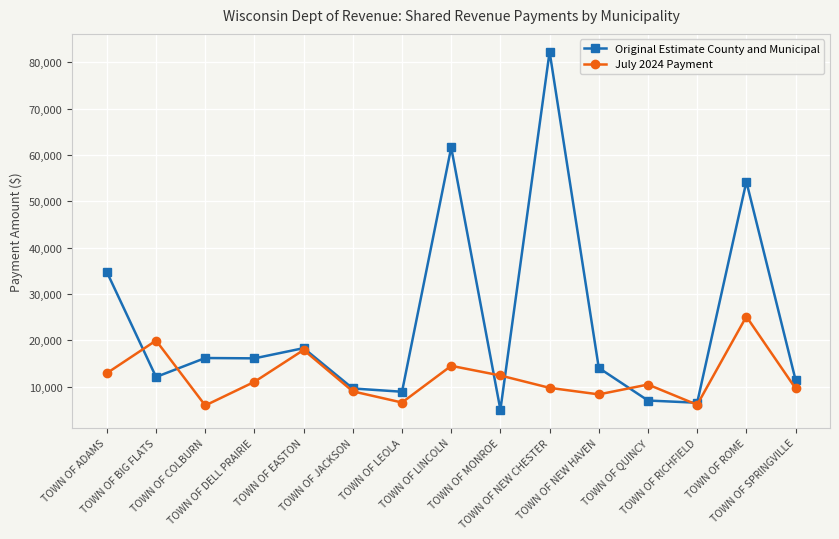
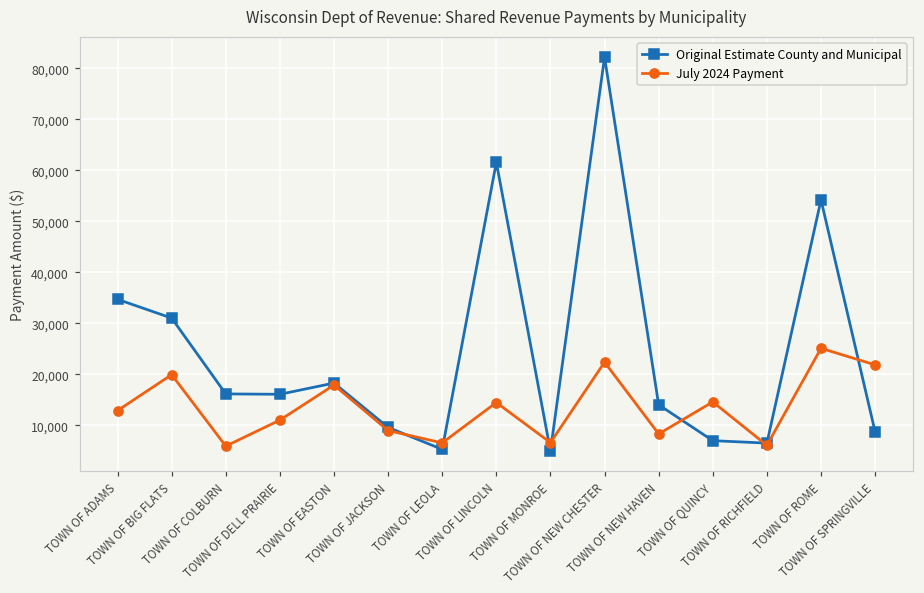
  {
    "Original Estimate County and Municipal": {
      "TOWN OF ADAMS": "35,000",
-     "TOWN OF BIG FLATS": "12,000",
+     "TOWN OF BIG FLATS": "31,000",
      "TOWN OF COLBURN": "16,000",
      "TOWN OF DELL PRAIRIE": "16,000",
      "TOWN OF JACKSON": "10,000",
-     "TOWN OF LEOLA": "9,000",
+     "TOWN OF LEOLA": "5,000",
      "TOWN OF LINCOLN": "62,000",
      "TOWN OF MONROE": "5,000",
      "TOWN OF NEW CHESTER": "82,000",
      "TOWN OF NEW HAVEN": "14,000",
      "TOWN OF QUINCY": "7,000",
      "TOWN OF ROME": "54,000",
-     "TOWN OF SPRINGVILLE": "11,000"
+     "TOWN OF SPRINGVILLE": "9,000"
    },
    "July 2024 Payment": {
      "TOWN OF ADAMS": "13,000",
      "TOWN OF BIG FLATS": "20,000",
      "TOWN OF COLBURN": "6,000",
      "TOWN OF DELL PRAIRIE": "11,000",
      "TOWN OF JACKSON": "9,000",
      "TOWN OF LEOLA": "7,000",
      "TOWN OF LINCOLN": "14,000",
-     "TOWN OF MONROE": "12,000",
-     "TOWN OF NEW CHESTER": "10,000",
+     "TOWN OF MONROE": "7,000",
+     "TOWN OF NEW CHESTER": "22,000",
      "TOWN OF NEW HAVEN": "8,000",
-     "TOWN OF QUINCY": "10,000",
+     "TOWN OF QUINCY": "15,000",
      "TOWN OF ROME": "25,000",
-     "TOWN OF SPRINGVILLE": "10,000"
+     "TOWN OF SPRINGVILLE": "22,000"
    }
  }
